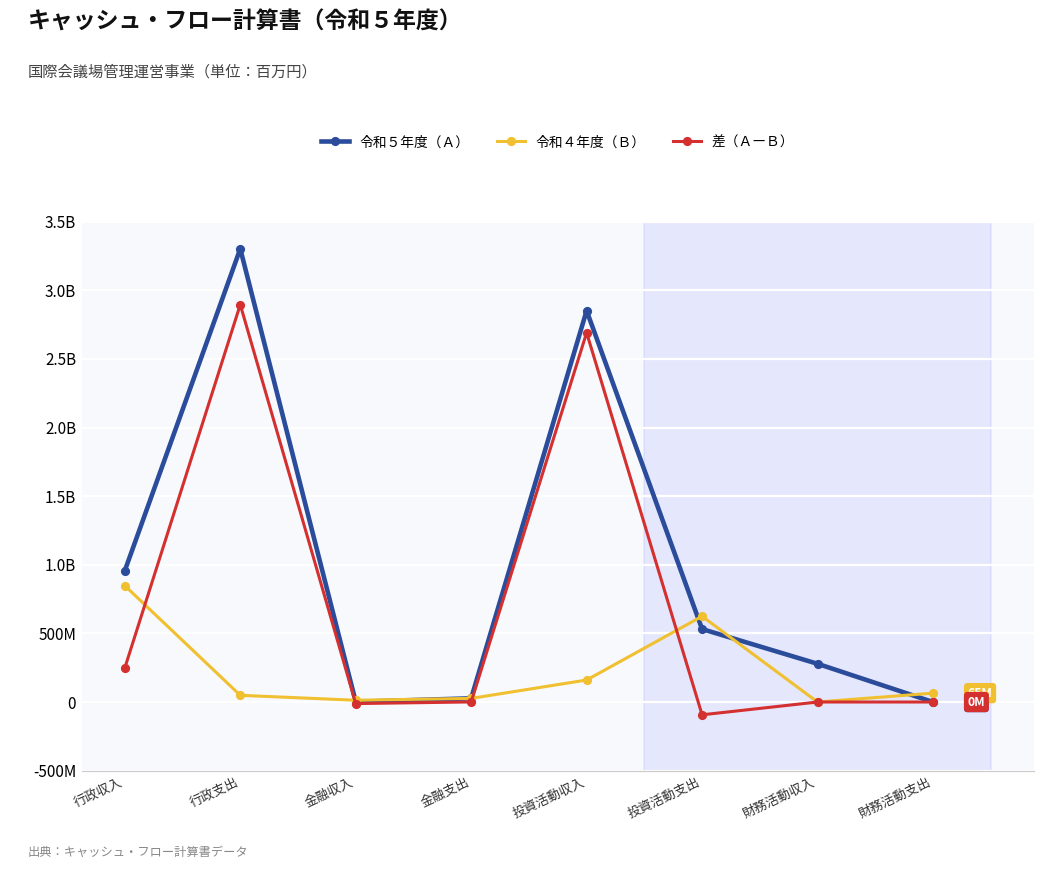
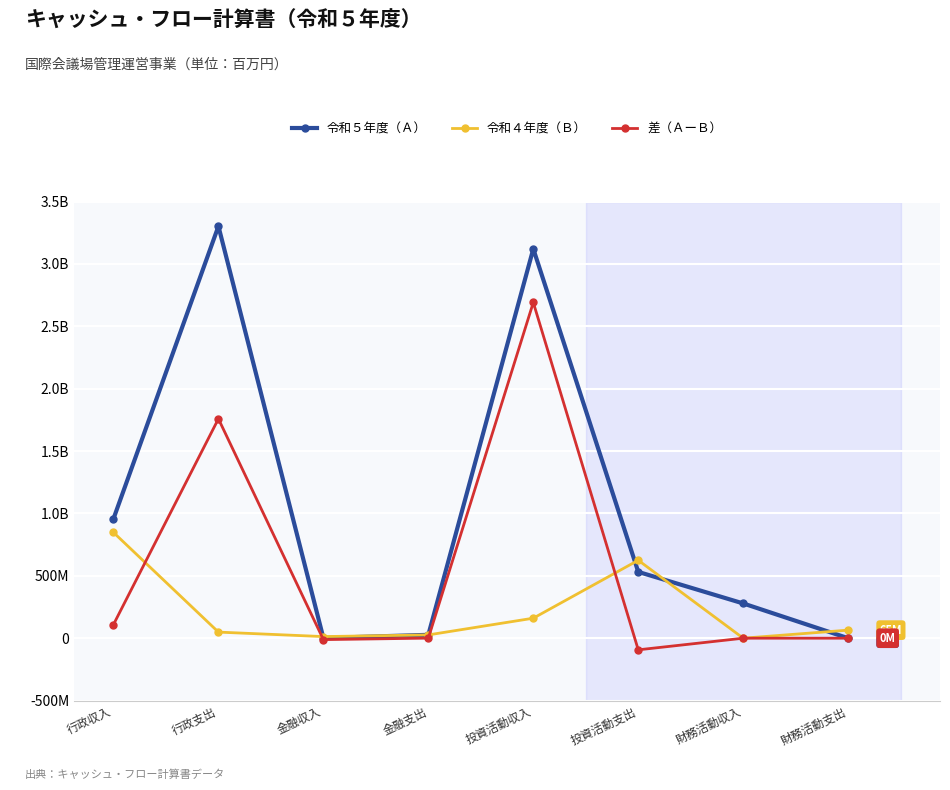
  {
    "令和５年度（Ａ）": {
      "行政収入": 960000000,
      "行政支出": 3300000000,
-     "投資活動収入": 2850000000,
+     "投資活動収入": 3120000000,
      "投資活動支出": 530000000,
      "財務活動収入": 280000000
    },
    "令和４年度（Ｂ）": {
      "行政収入": 850000000,
      "行政支出": 50000000,
      "投資活動収入": 160000000,
      "投資活動支出": 620000000,
      "財務活動支出": 60000000
    },
    "差（ＡーＢ）": {
-     "行政収入": 250000000,
-     "行政支出": 2900000000,
+     "行政収入": 110000000,
+     "行政支出": 1760000000,
      "金融支出": 0,
      "投資活動収入": 2690000000,
      "投資活動支出": -90000000
    }
  }
